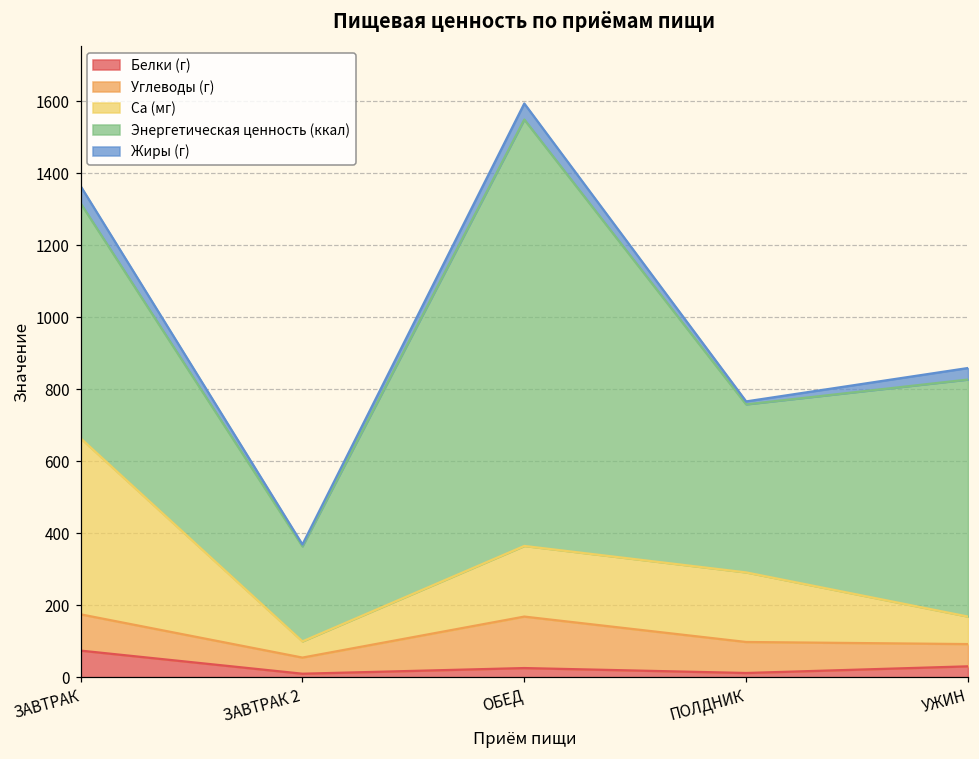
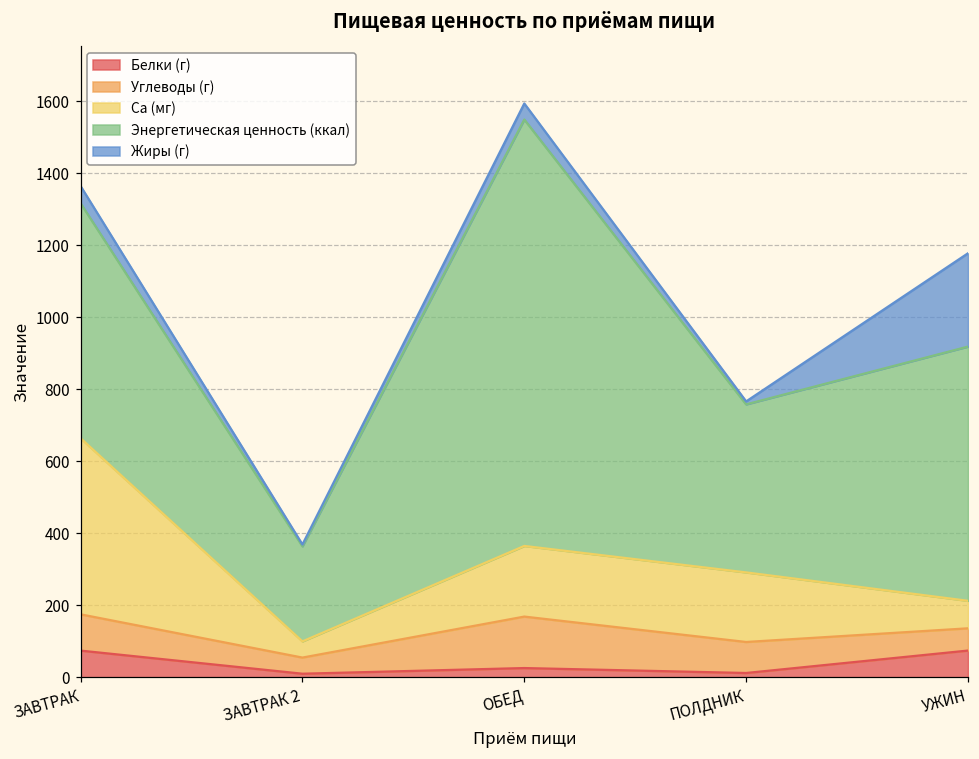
  {
    "Белки (г)": {
      "ЗАВТРАК": 70,
      "ЗАВТРАК 2": 10,
      "ОБЕД": 30,
      "ПОЛДНИК": 10,
-     "УЖИН": 30
+     "УЖИН": 70
    },
    "Энергетическая ценность (ккал)": {
      "ЗАВТРАК": 650,
      "ОБЕД": 1180,
      "ПОЛДНИК": 470,
-     "УЖИН": 660
+     "УЖИН": 710
    },
    "Жиры (г)": {
      "ЗАВТРАК": 50,
      "ОБЕД": 40,
      "ПОЛДНИК": 10,
-     "УЖИН": 30
+     "УЖИН": 260
    }
  }
